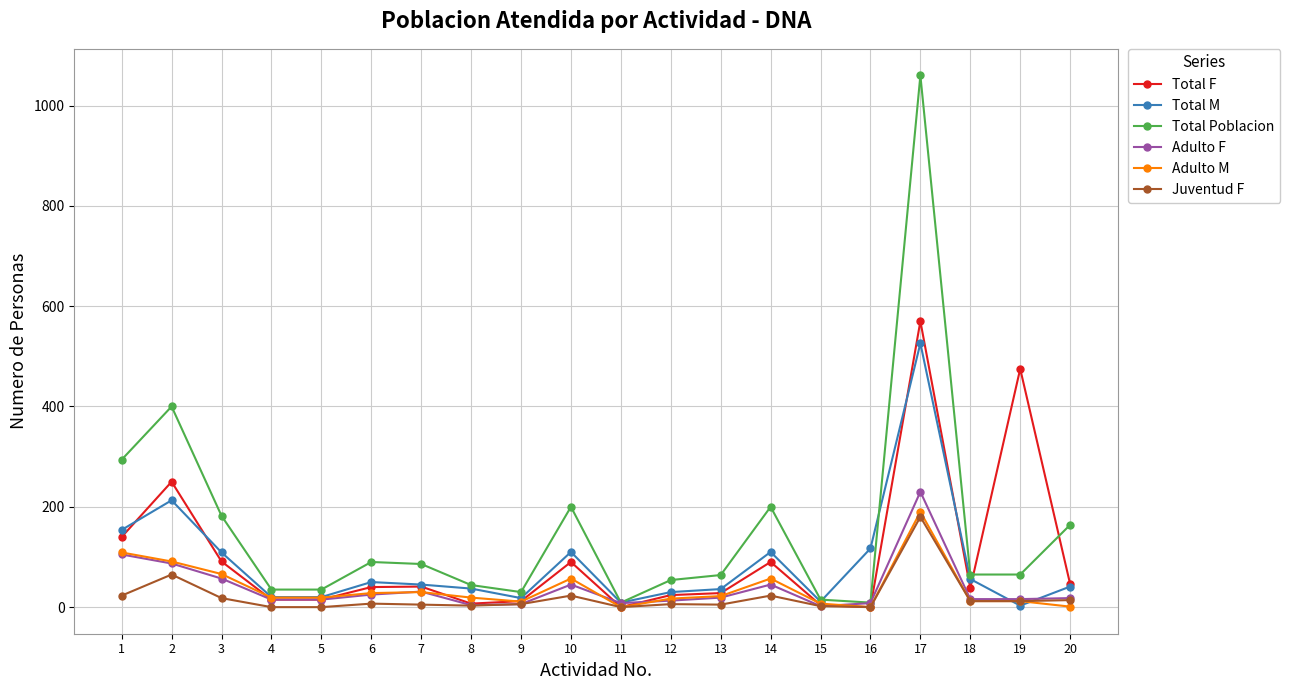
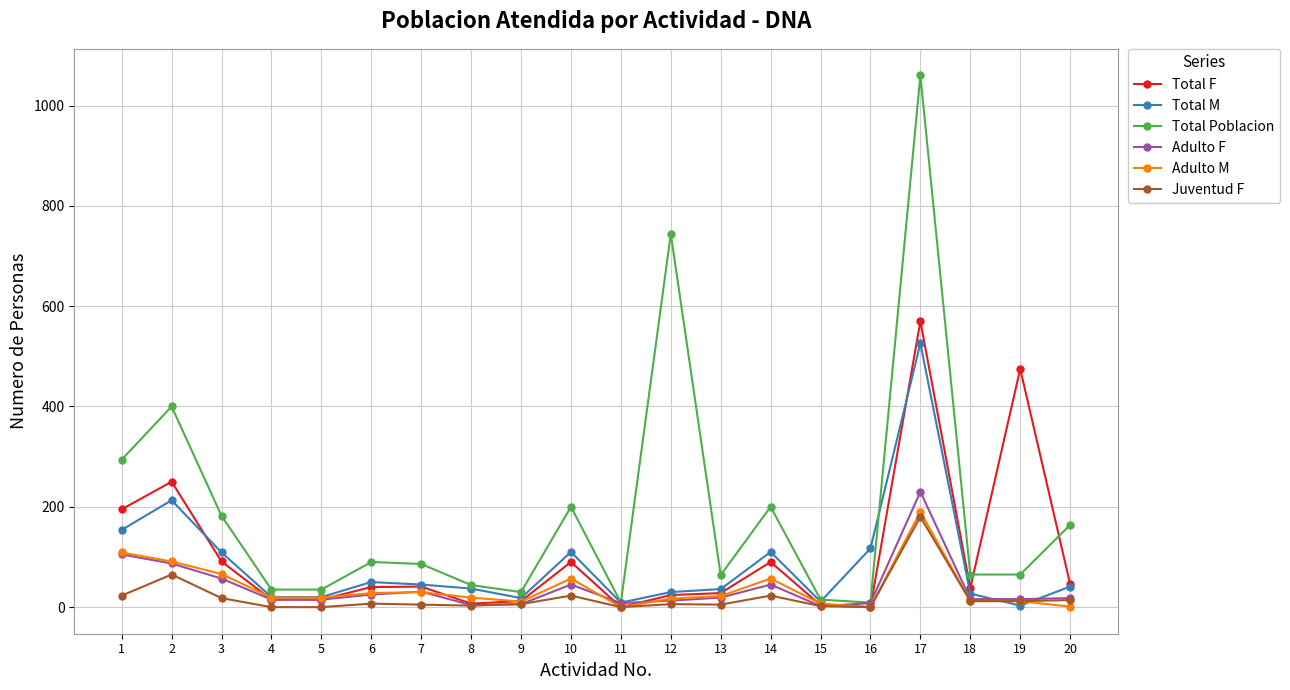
  {
    "Total F": {
-     "1": 140,
+     "1": 200,
      "2": 250,
      "3": 90,
      "6": 40,
      "10": 90,
      "12": 20,
      "13": 30,
      "14": 90,
      "17": 570,
      "18": 40,
      "19": 480
    },
    "Total M": {
      "1": 150,
      "2": 210,
      "3": 110,
      "6": 50,
      "8": 40,
      "9": 20,
      "10": 110,
      "12": 30,
      "13": 40,
      "14": 110,
      "16": 120,
      "17": 530,
-     "18": 60,
+     "18": 30,
      "19": 0
    },
    "Total Poblacion": {
      "1": 290,
      "2": 400,
      "3": 180,
      "4": 40,
      "5": 40,
      "6": 90,
      "7": 90,
      "8": 40,
      "9": 30,
      "10": 200,
-     "12": 50,
+     "12": 740,
      "13": 60,
      "14": 200,
      "17": 1060,
      "18": 70,
      "19": 70,
      "20": 160
    },
    "Adulto F": {
      "3": 60,
      "10": 50,
      "14": 50,
      "17": 230
    },
    "Adulto M": {
      "3": 70,
      "8": 20,
      "10": 60,
      "14": 60,
      "17": 190,
      "20": 0
    },
    "Juventud F": {
      "1": 20,
      "2": 70,
      "3": 20,
      "4": 0,
      "5": 0,
      "6": 10,
      "7": 10,
      "10": 20,
      "12": 10,
      "13": 10,
      "14": 20,
      "17": 180
    }
  }
